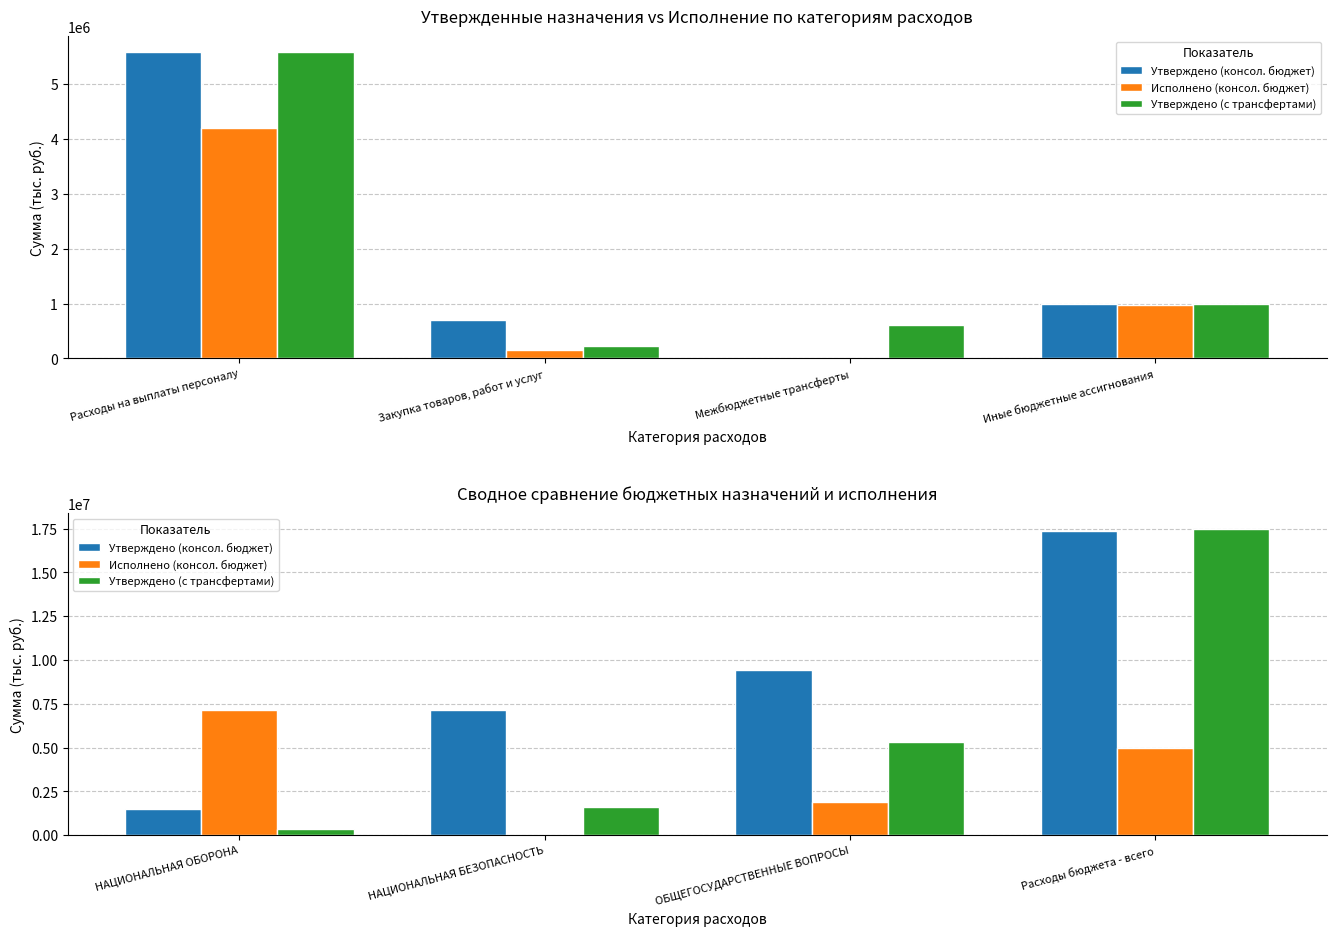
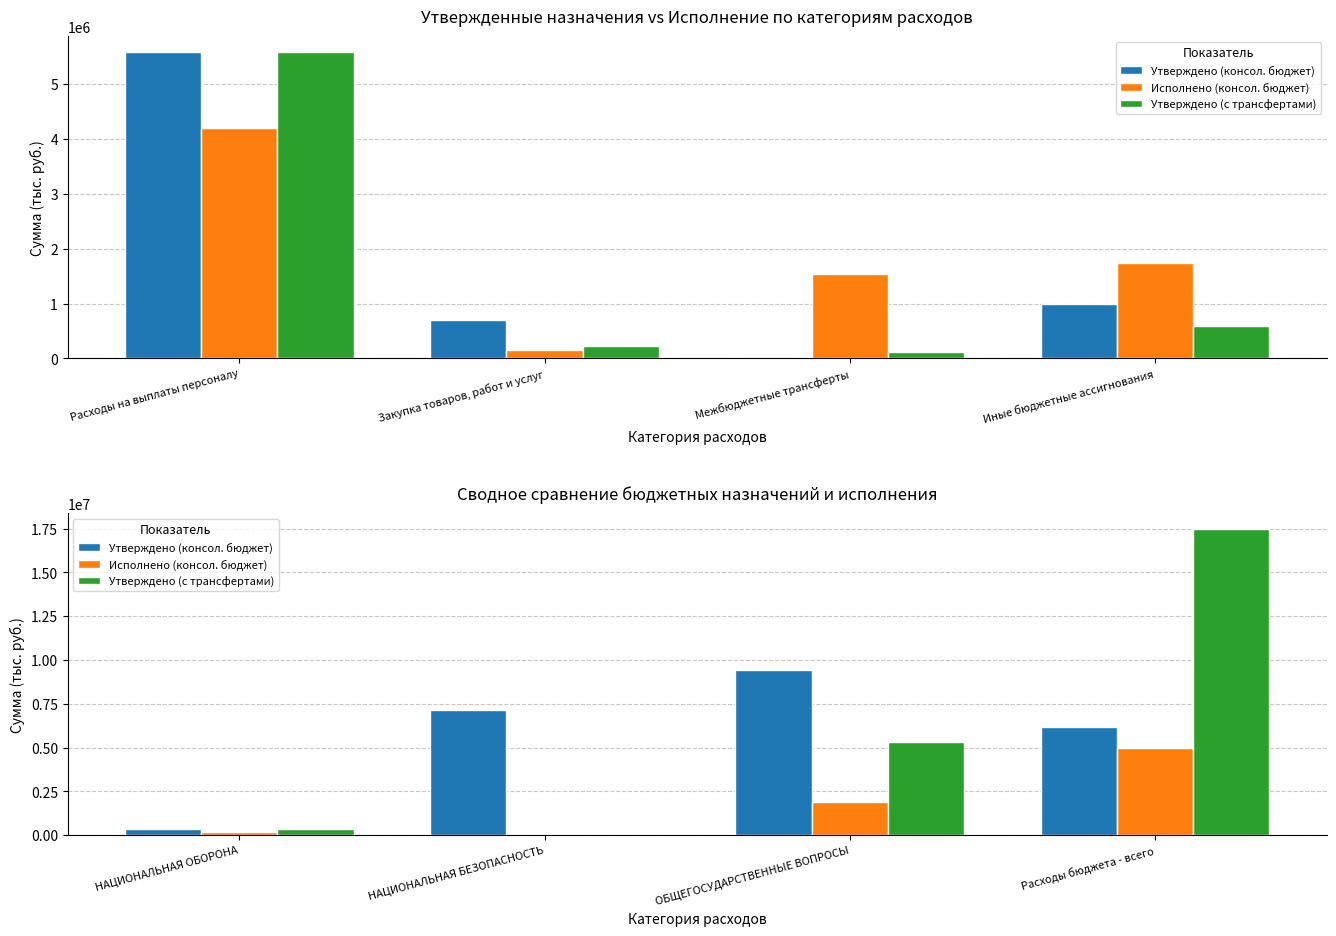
  {
    "Утвержденные назначения vs Исполнение по категориям расходов": {
      "Утверждено (консол. бюджет)": {
        "Расходы на выплаты персоналу": 5600000,
        "Закупка товаров, работ и услуг": 700000,
        "Межбюджетные трансферты": 0,
        "Иные бюджетные ассигнования": 1000000
      },
      "Исполнено (консол. бюджет)": {
        "Расходы на выплаты персоналу": 4200000,
        "Закупка товаров, работ и услуг": 200000,
-       "Межбюджетные трансферты": 0,
-       "Иные бюджетные ассигнования": 1000000
+       "Межбюджетные трансферты": 1500000,
+       "Иные бюджетные ассигнования": 1700000
      },
      "Утверждено (с трансфертами)": {
        "Расходы на выплаты персоналу": 5600000,
        "Закупка товаров, работ и услуг": 200000,
-       "Межбюджетные трансферты": 600000,
-       "Иные бюджетные ассигнования": 1000000
+       "Межбюджетные трансферты": 100000,
+       "Иные бюджетные ассигнования": 600000
      }
    },
    "Сводное сравнение бюджетных назначений и исполнения": {
      "Утверждено (консол. бюджет)": {
-       "НАЦИОНАЛЬНАЯ ОБОРОНА": 1500000,
+       "НАЦИОНАЛЬНАЯ ОБОРОНА": 400000,
        "НАЦИОНАЛЬНАЯ БЕЗОПАСНОСТЬ": 7200000,
        "ОБЩЕГОСУДАРСТВЕННЫЕ ВОПРОСЫ": 9400000,
-       "Расходы бюджета - всего": 17400000
+       "Расходы бюджета - всего": 6200000
      },
      "Исполнено (консол. бюджет)": {
-       "НАЦИОНАЛЬНАЯ ОБОРОНА": 7100000,
+       "НАЦИОНАЛЬНАЯ ОБОРОНА": 200000,
        "ОБЩЕГОСУДАРСТВЕННЫЕ ВОПРОСЫ": 1900000,
        "Расходы бюджета - всего": 5000000
      },
      "Утверждено (с трансфертами)": {
        "НАЦИОНАЛЬНАЯ ОБОРОНА": 400000,
-       "НАЦИОНАЛЬНАЯ БЕЗОПАСНОСТЬ": 1600000,
+       "НАЦИОНАЛЬНАЯ БЕЗОПАСНОСТЬ": 0,
        "ОБЩЕГОСУДАРСТВЕННЫЕ ВОПРОСЫ": 5300000,
        "Расходы бюджета - всего": 17500000
      }
    }
  }
